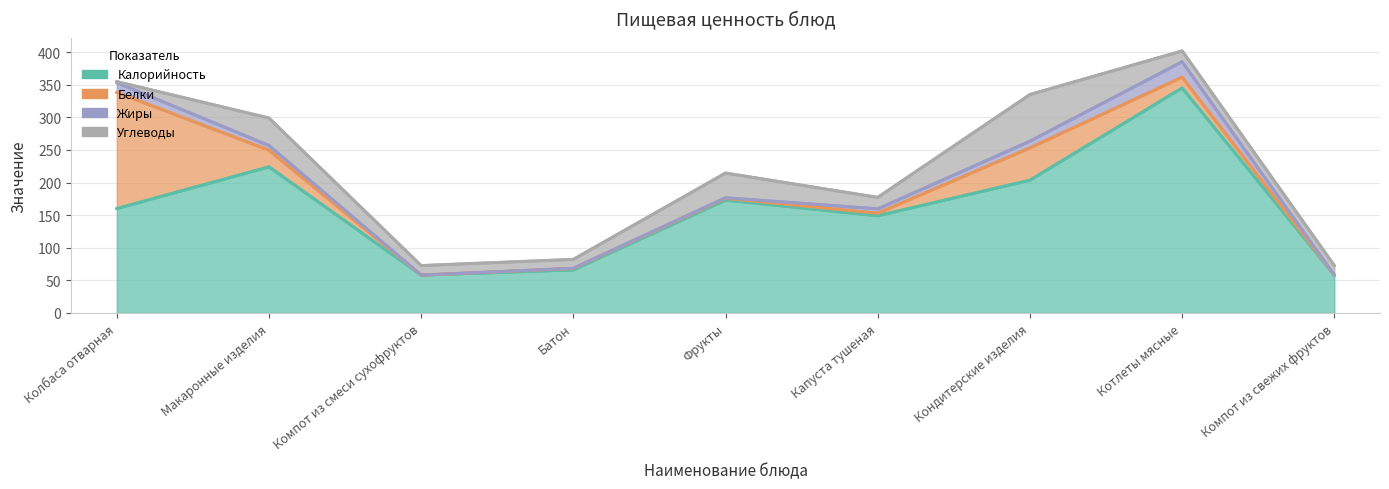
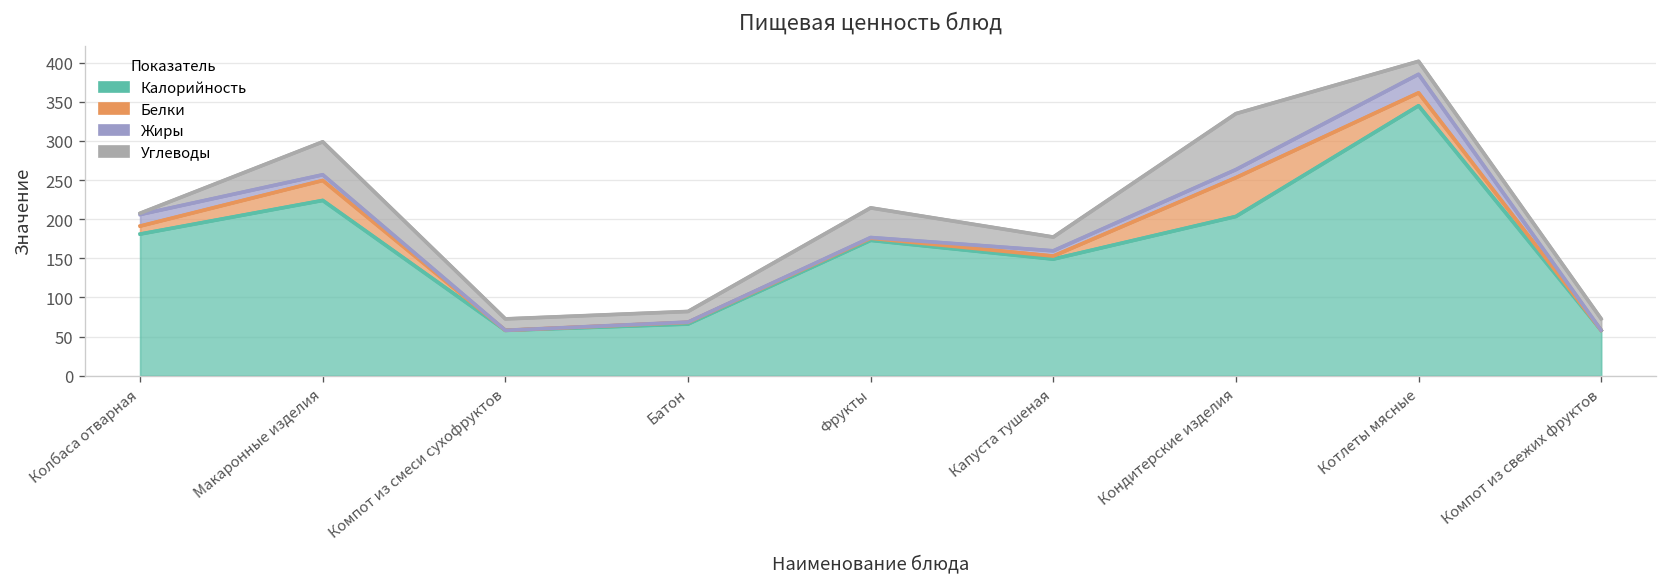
  {
    "Калорийность": {
-     "Колбаса отварная": 160,
+     "Колбаса отварная": 180,
      "Макаронные изделия": 220,
      "Капуста тушеная": 150,
      "Кондитерские изделия": 200,
      "Котлеты мясные": 350
    },
    "Белки": {
-     "Колбаса отварная": 180,
+     "Колбаса отварная": 10,
      "Макаронные изделия": 30,
      "Капуста тушеная": 0,
      "Кондитерские изделия": 50,
      "Котлеты мясные": 20
    }
  }
